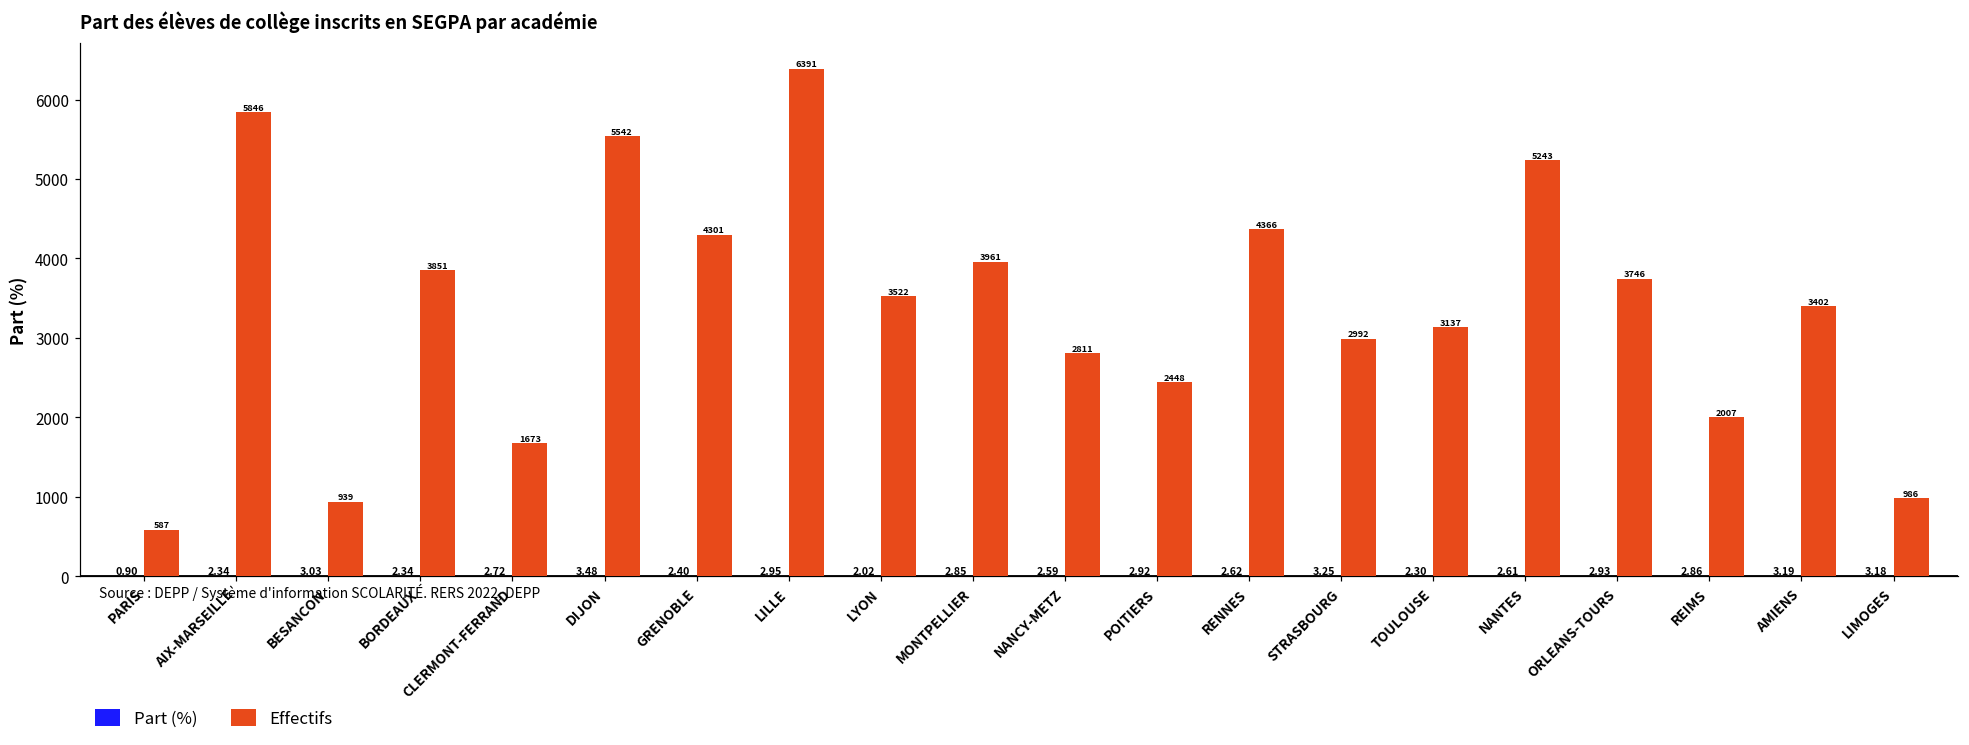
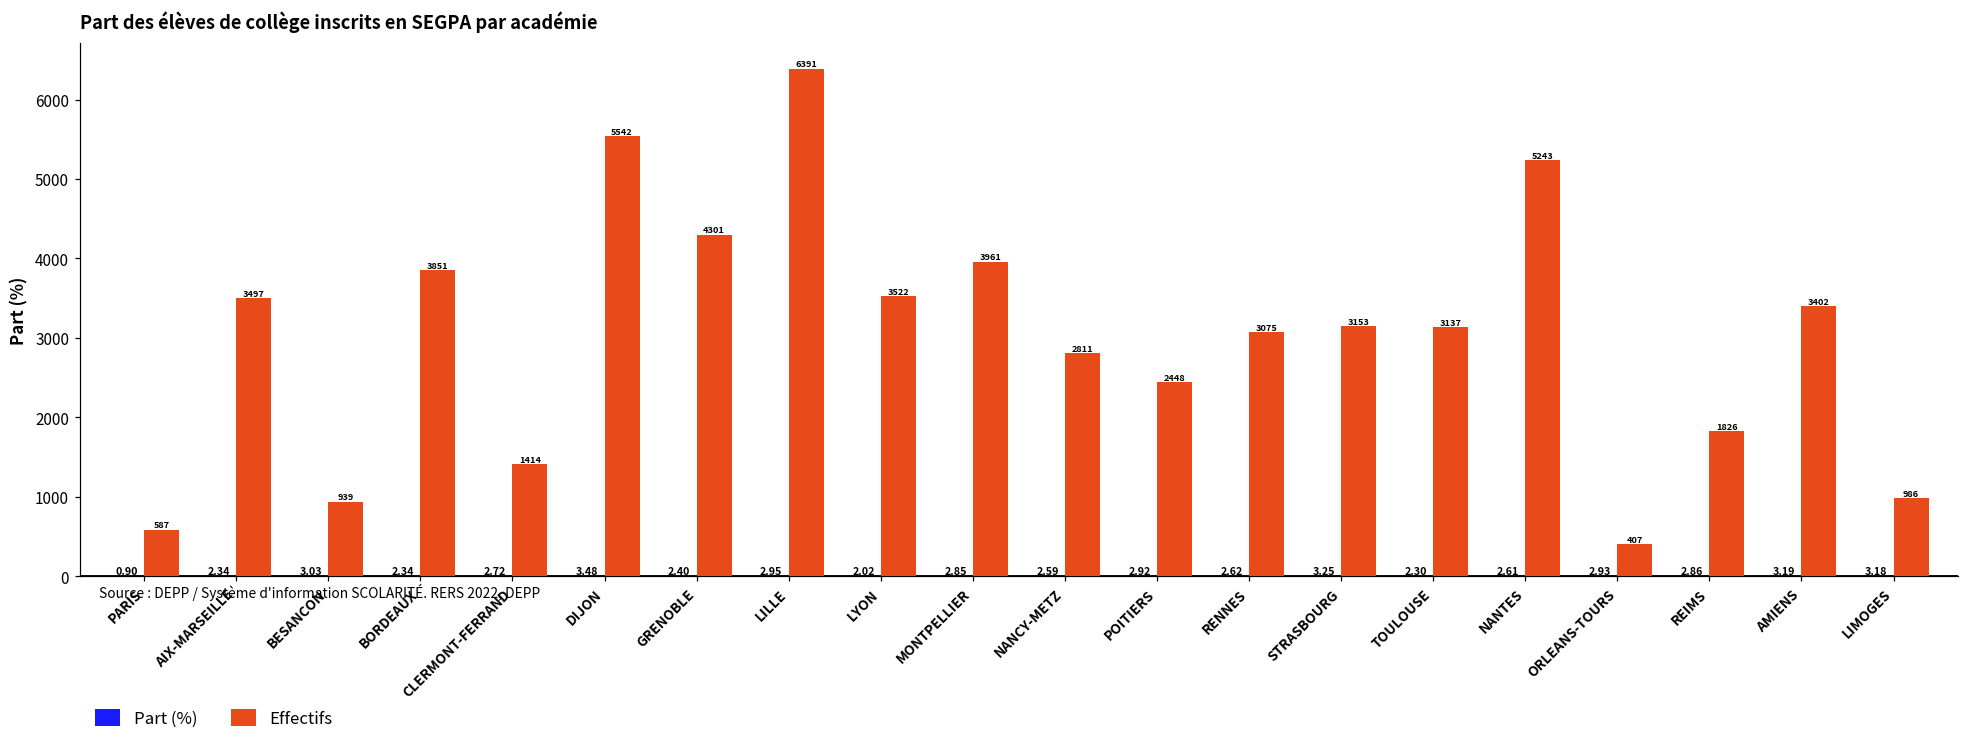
  {
    "Part (%)": {
      "PARIS": 0.90,
      "AIX-MARSEILLE": 2.34,
      "BESANCON": 3.03,
      "BORDEAUX": 2.34,
      "CLERMONT-FERRAND": 2.72,
      "DIJON": 3.48,
      "GRENOBLE": 2.40,
      "LILLE": 2.95,
      "LYON": 2.02,
      "MONTPELLIER": 2.85,
      "NANCY-METZ": 2.59,
      "POITIERS": 2.92,
      "RENNES": 2.62,
      "STRASBOURG": 3.25,
      "TOULOUSE": 2.30,
      "NANTES": 2.61,
      "ORLEANS-TOURS": 2.93,
      "REIMS": 2.86,
      "AMIENS": 3.19,
      "LIMOGES": 3.18
    },
    "Effectifs": {
      "PARIS": 587,
-     "AIX-MARSEILLE": 5846,
+     "AIX-MARSEILLE": 3497,
      "BESANCON": 939,
      "BORDEAUX": 3851,
-     "CLERMONT-FERRAND": 1673,
+     "CLERMONT-FERRAND": 1414,
      "DIJON": 5542,
      "GRENOBLE": 4301,
      "LILLE": 6391,
      "LYON": 3522,
      "MONTPELLIER": 3961,
      "NANCY-METZ": 2811,
      "POITIERS": 2448,
-     "RENNES": 4366,
-     "STRASBOURG": 2992,
+     "RENNES": 3075,
+     "STRASBOURG": 3153,
      "TOULOUSE": 3137,
      "NANTES": 5243,
-     "ORLEANS-TOURS": 3746,
-     "REIMS": 2007,
+     "ORLEANS-TOURS": 407,
+     "REIMS": 1826,
      "AMIENS": 3402,
      "LIMOGES": 986
    }
  }
